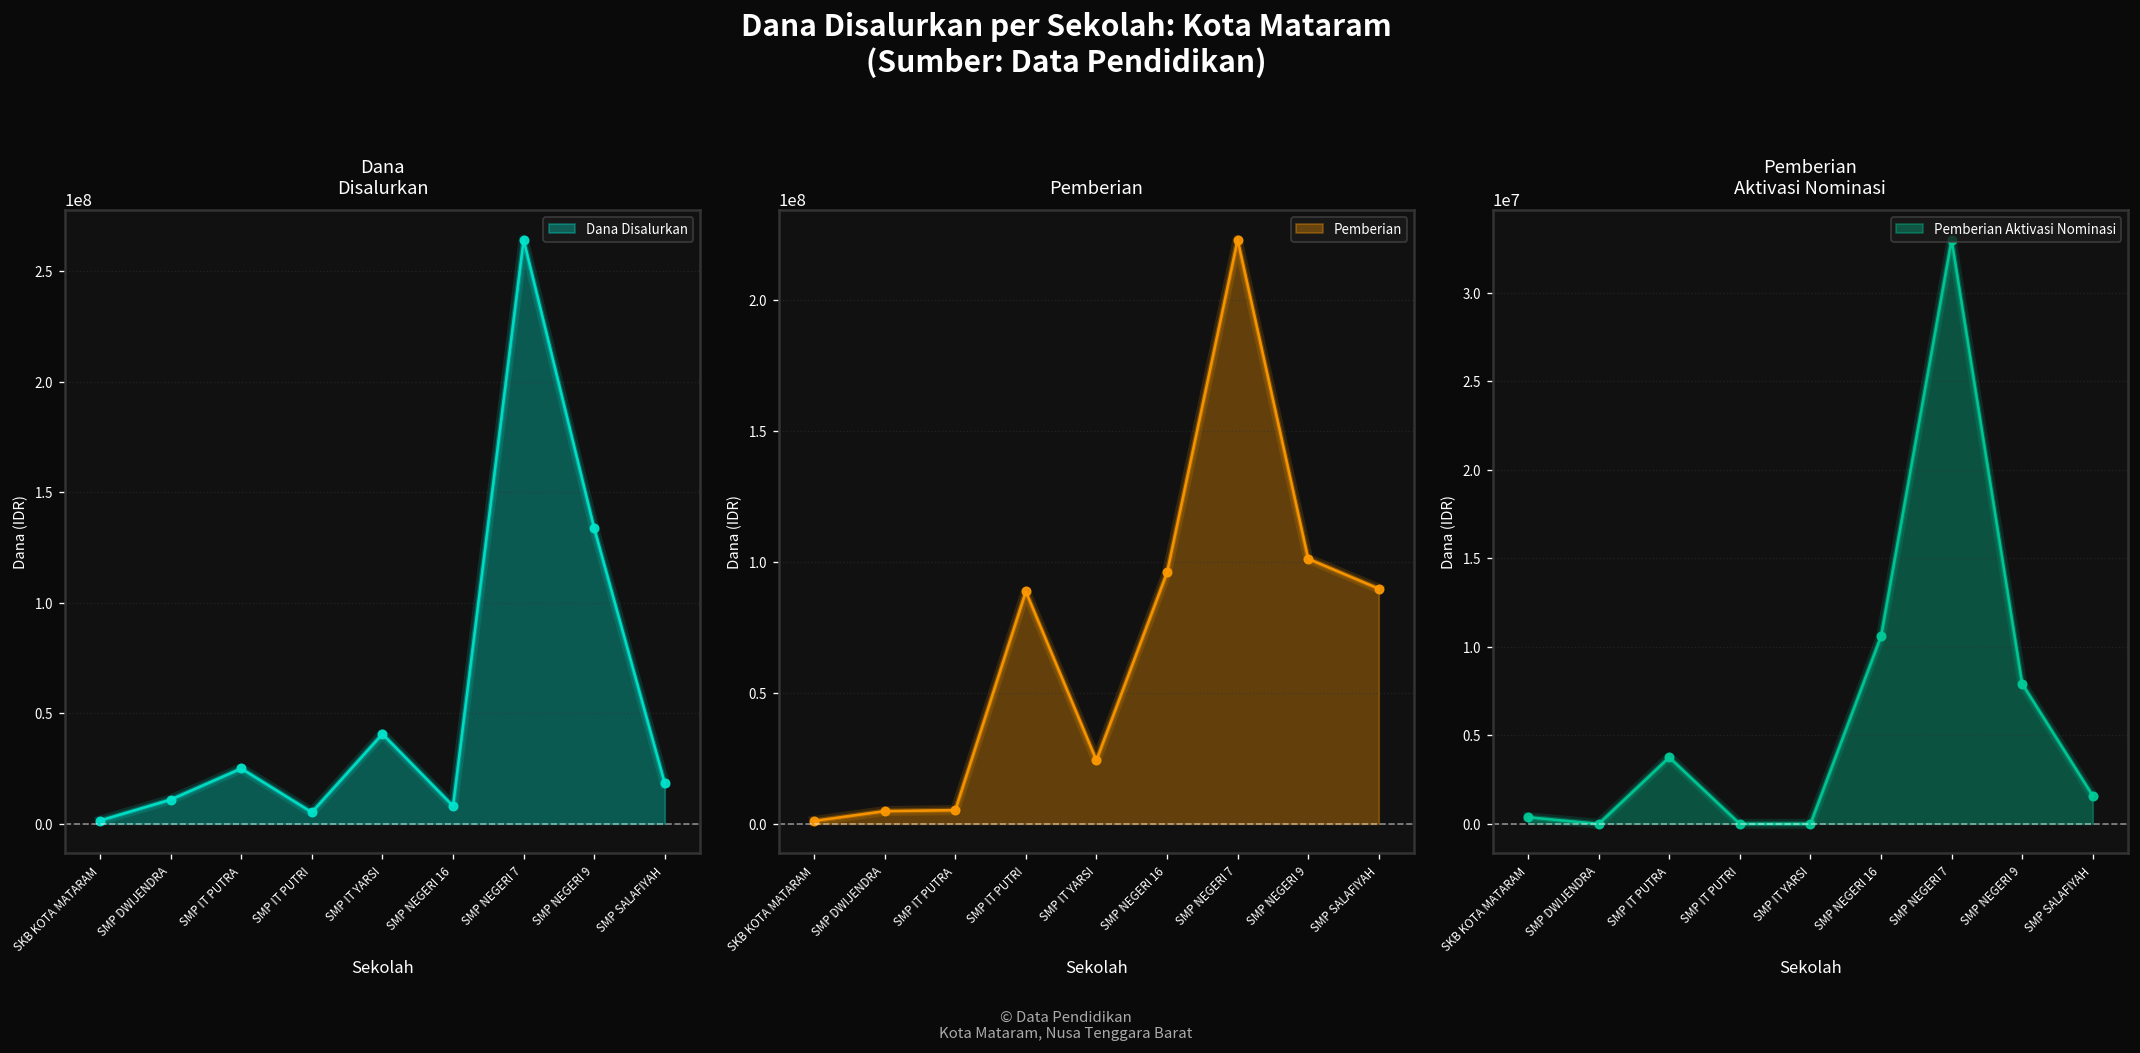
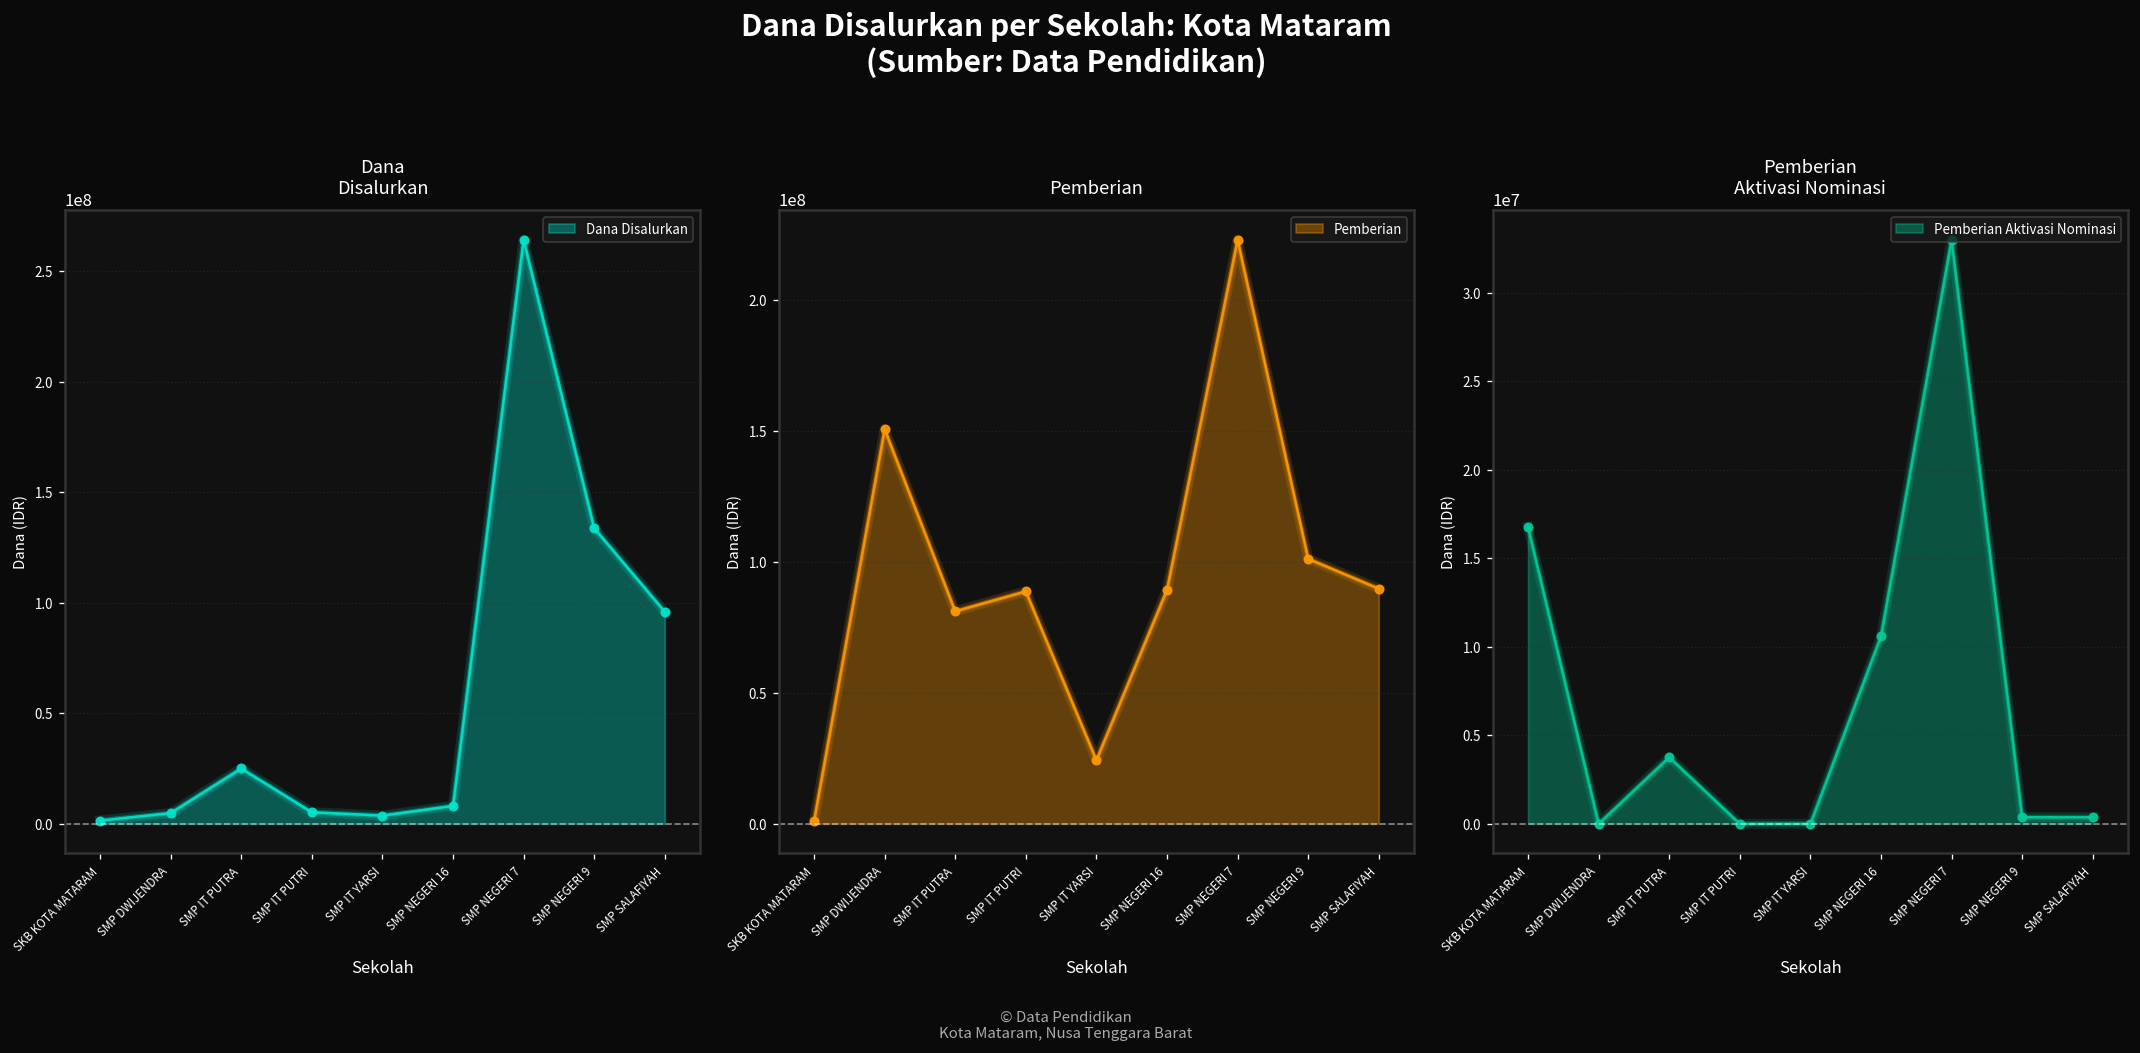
  {
    "Dana Disalurkan": {
      "SKB KOTA MATARAM": 2000000,
-     "SMP DWIJENDRA": 11000000,
+     "SMP DWIJENDRA": 5000000,
      "SMP IT PUTRA": 25000000,
      "SMP IT PUTRI": 5000000,
-     "SMP IT YARSI": 41000000,
+     "SMP IT YARSI": 4000000,
      "SMP NEGERI 16": 8000000,
      "SMP NEGERI 7": 264000000,
      "SMP NEGERI 9": 134000000,
-     "SMP SALAFIYAH": 18000000
+     "SMP SALAFIYAH": 96000000
    },
    "Pemberian": {
      "SKB KOTA MATARAM": 1000000,
-     "SMP DWIJENDRA": 5000000,
-     "SMP IT PUTRA": 5000000,
+     "SMP DWIJENDRA": 151000000,
+     "SMP IT PUTRA": 81000000,
      "SMP IT PUTRI": 89000000,
      "SMP IT YARSI": 24000000,
-     "SMP NEGERI 16": 96000000,
+     "SMP NEGERI 16": 89000000,
      "SMP NEGERI 7": 223000000,
      "SMP NEGERI 9": 101000000,
      "SMP SALAFIYAH": 90000000
    },
    "Pemberian Aktivasi Nominasi": {
-     "SKB KOTA MATARAM": 400000,
+     "SKB KOTA MATARAM": 16800000,
      "SMP DWIJENDRA": 0,
      "SMP IT PUTRA": 3800000,
      "SMP IT PUTRI": 0,
      "SMP IT YARSI": 0,
      "SMP NEGERI 16": 10600000,
-     "SMP NEGERI 9": 7900000,
-     "SMP SALAFIYAH": 1600000
+     "SMP NEGERI 9": 400000,
+     "SMP SALAFIYAH": 400000
    }
  }
